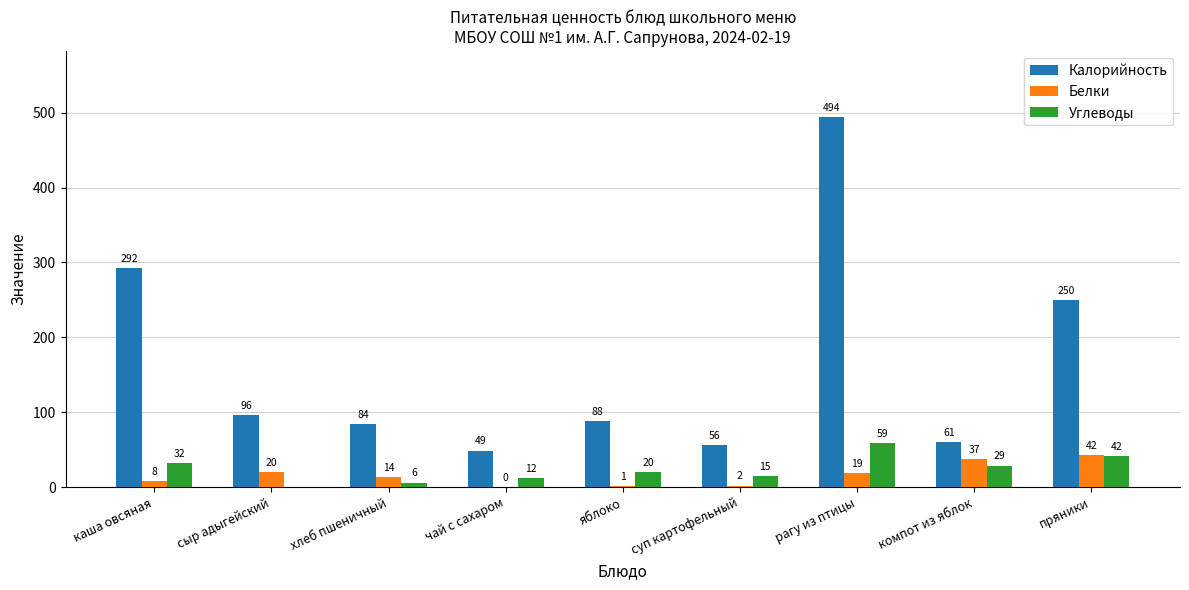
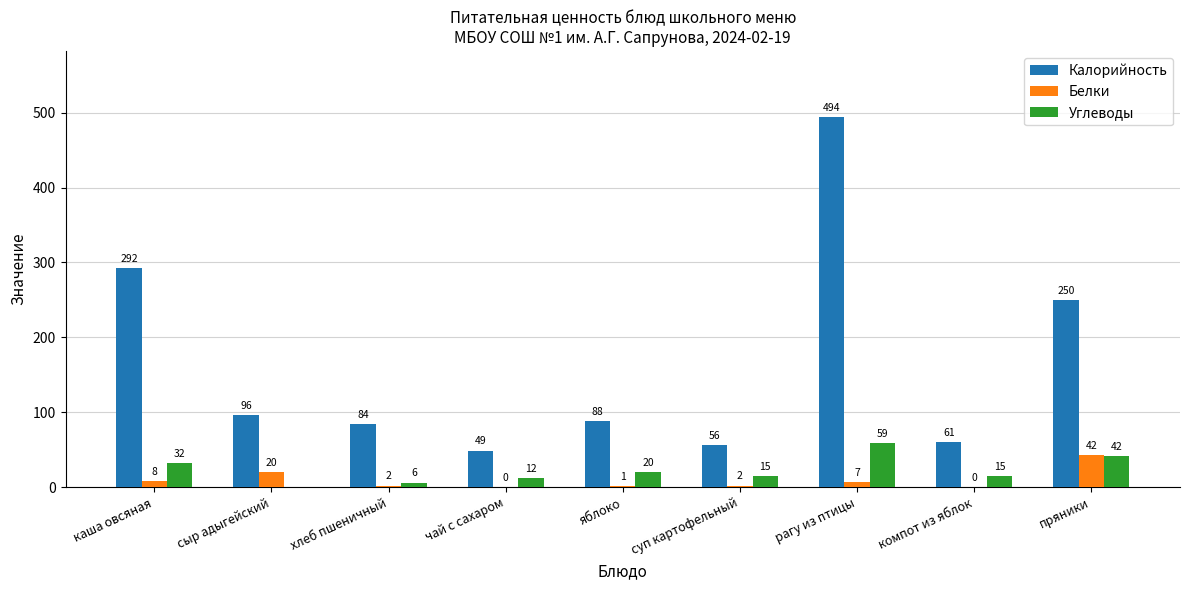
  {
    "Калорийность": {
      "каша овсяная": 292,
      "сыр адыгейский": 96,
      "хлеб пшеничный": 84,
      "чай с сахаром": 49,
      "яблоко": 88,
      "суп картофельный": 56,
      "рагу из птицы": 494,
      "компот из яблок": 61,
      "пряники": 250
    },
    "Белки": {
      "каша овсяная": 8,
      "сыр адыгейский": 20,
-     "хлеб пшеничный": 14,
+     "хлеб пшеничный": 2,
      "чай с сахаром": 0,
      "яблоко": 1,
      "суп картофельный": 2,
-     "рагу из птицы": 19,
-     "компот из яблок": 37,
+     "рагу из птицы": 7,
+     "компот из яблок": 0,
      "пряники": 42
    },
    "Углеводы": {
      "каша овсяная": 32,
      "хлеб пшеничный": 6,
      "чай с сахаром": 12,
      "яблоко": 20,
      "суп картофельный": 15,
      "рагу из птицы": 59,
-     "компот из яблок": 29,
+     "компот из яблок": 15,
      "пряники": 42
    }
  }
